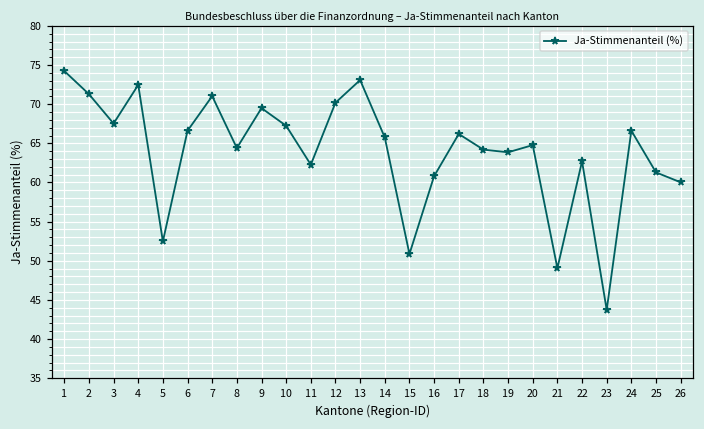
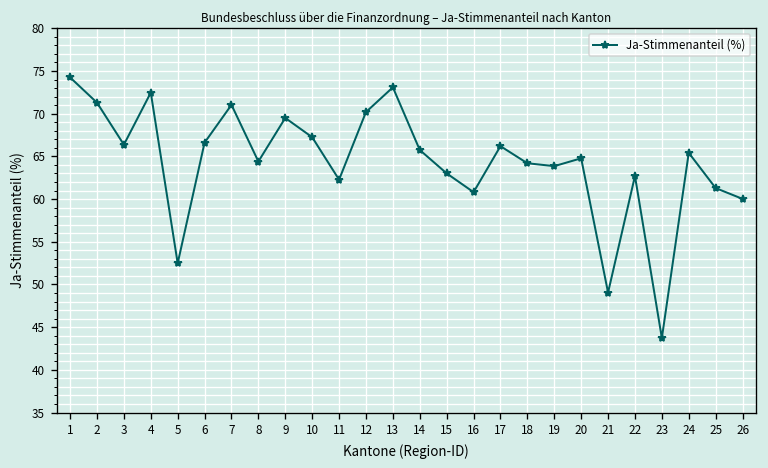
  {
    "1": 74,
    "2": 71,
-   "3": 68,
+   "3": 66,
    "4": 72,
    "5": 52,
    "6": 67,
    "7": 71,
    "8": 64,
    "9": 69,
    "10": 67,
    "11": 62,
    "12": 70,
    "13": 73,
    "14": 66,
-   "15": 51,
+   "15": 63,
    "16": 61,
    "17": 66,
    "18": 64,
    "19": 64,
    "20": 65,
    "21": 49,
    "22": 63,
    "23": 44,
-   "24": 67,
+   "24": 65,
    "25": 61,
    "26": 60
  }
